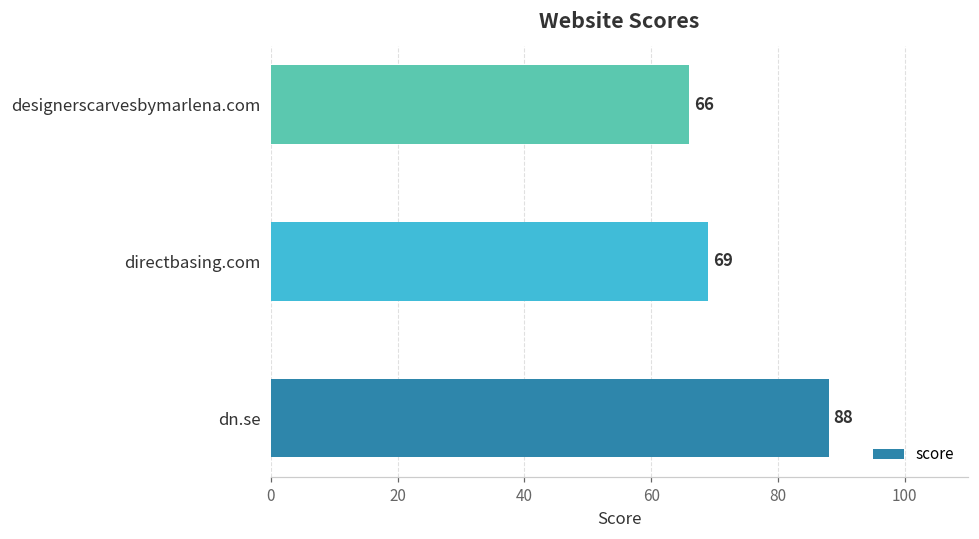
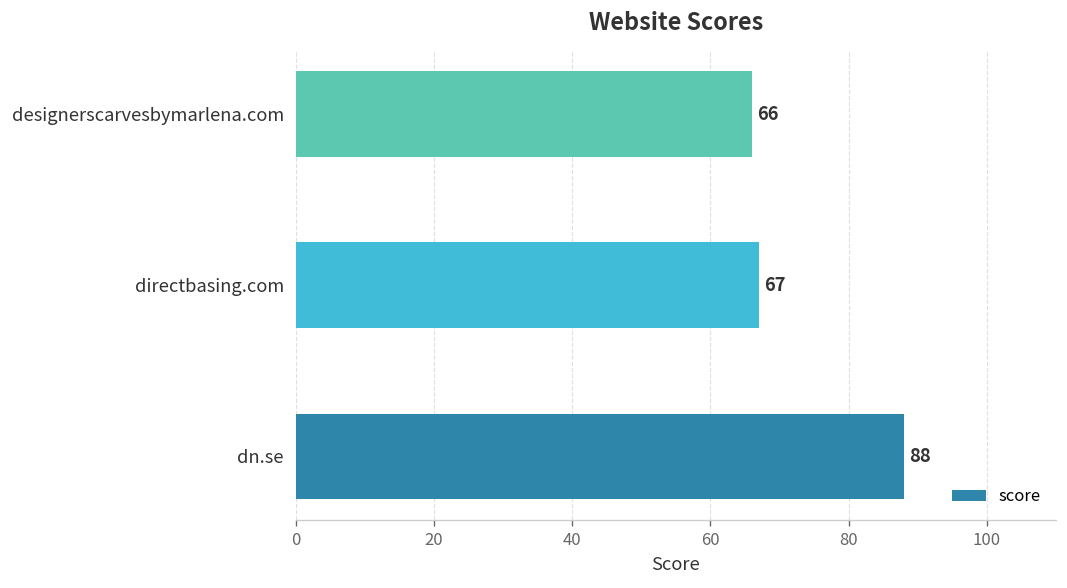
  {
    "designerscarvesbymarlena.com": 66,
-   "directbasing.com": 69,
+   "directbasing.com": 67,
    "dn.se": 88
  }
